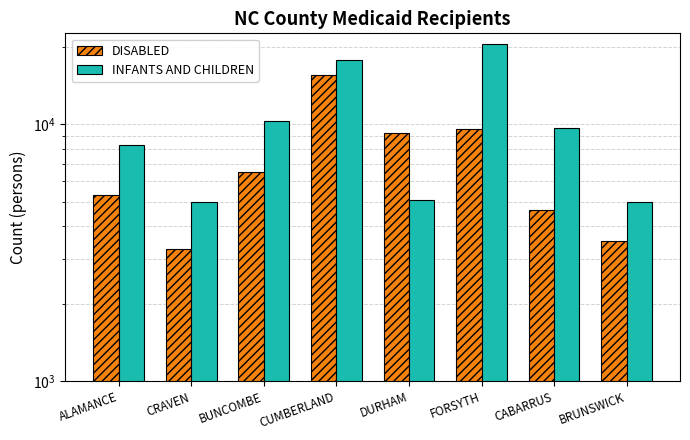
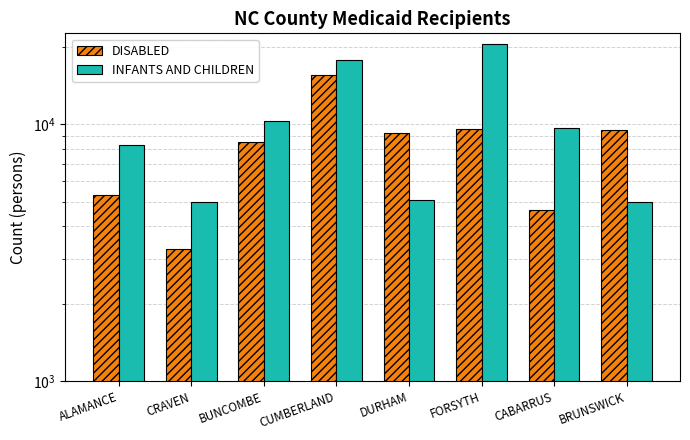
  {
    "DISABLED": {
      "ALAMANCE": 5300,
      "CRAVEN": 3300,
-     "BUNCOMBE": 6500,
+     "BUNCOMBE": 8500,
      "CUMBERLAND": 16000,
      "DURHAM": 9300,
      "FORSYTH": 9600,
      "CABARRUS": 4600,
-     "BRUNSWICK": 3500
+     "BRUNSWICK": 9500
    },
    "INFANTS AND CHILDREN": {
      "ALAMANCE": 8300,
      "CRAVEN": 5000,
      "BUNCOMBE": 10200,
      "CUMBERLAND": 18000,
      "DURHAM": 5100,
      "FORSYTH": 21000,
      "CABARRUS": 9700,
      "BRUNSWICK": 5000
    }
  }
